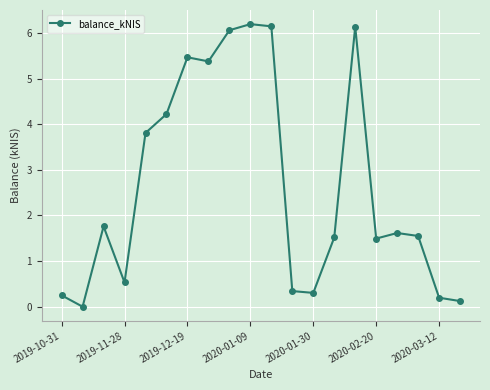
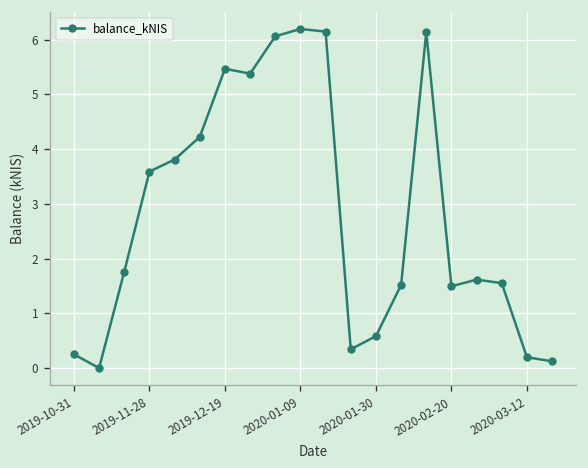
  {
    "2019-10-31": 0.2,
-   "2019-11-28": 0.5,
+   "2019-11-28": 3.6,
    "2019-12-19": 5.5,
    "2020-01-09": 6.2,
-   "2020-01-30": 0.3,
+   "2020-01-30": 0.6,
    "2020-02-20": 1.5,
    "2020-03-12": 0.2
  }
